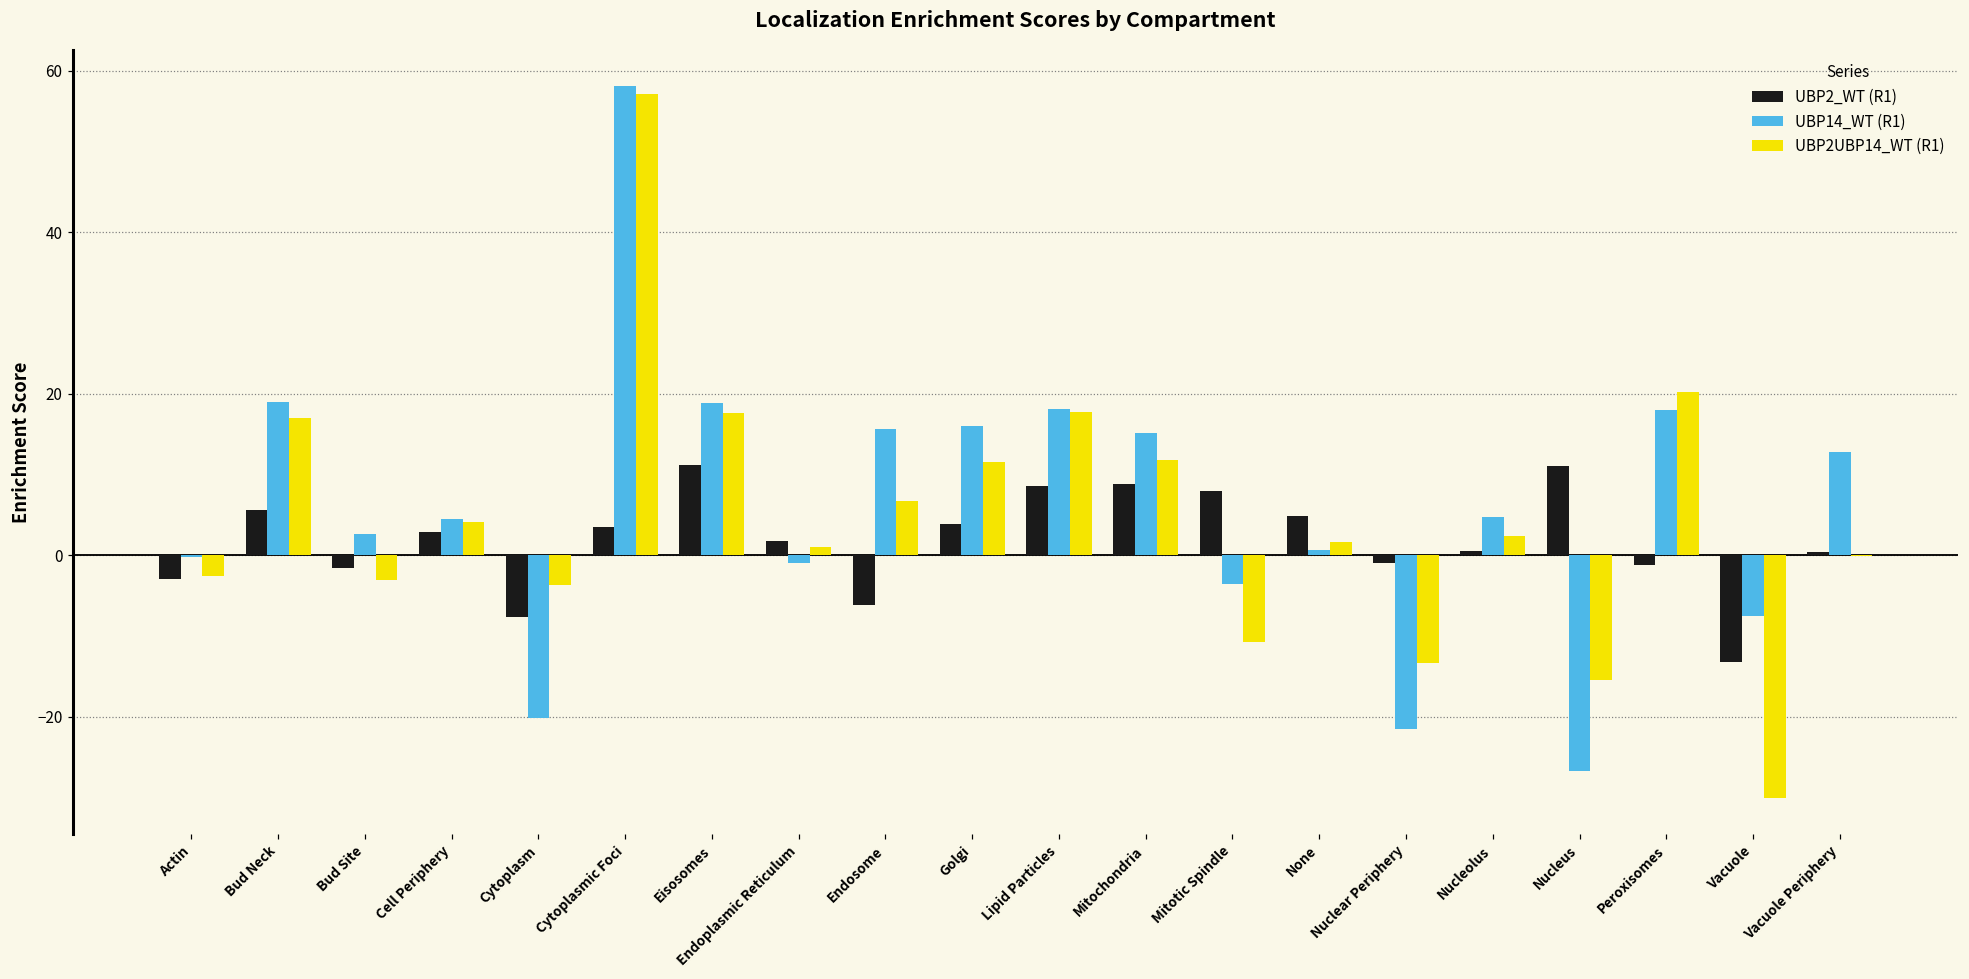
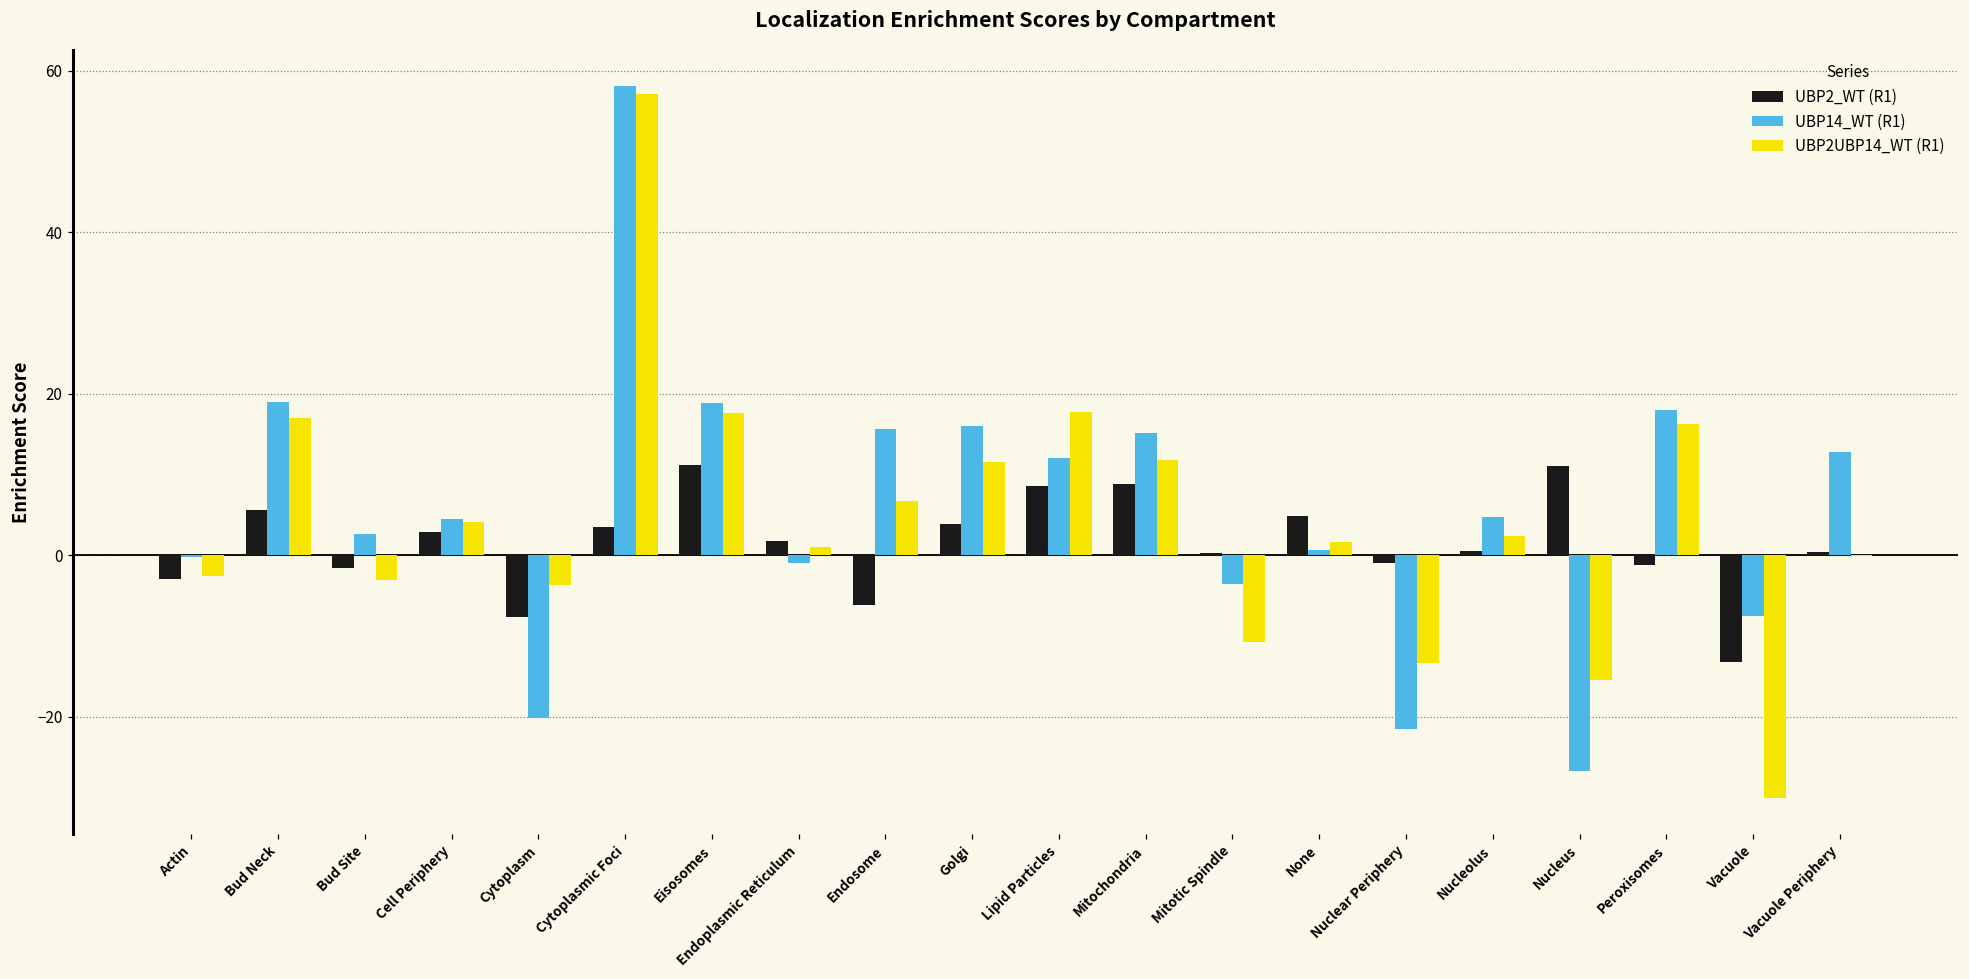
  {
    "UBP2_WT (R1)": {
      "Actin": -3,
      "Bud Neck": 6,
      "Bud Site": -2,
      "Cell Periphery": 3,
      "Cytoplasm": -8,
      "Cytoplasmic Foci": 4,
      "Eisosomes": 11,
      "Endoplasmic Reticulum": 2,
      "Endosome": -6,
      "Golgi": 4,
      "Lipid Particles": 9,
      "Mitochondria": 9,
-     "Mitotic Spindle": 8,
+     "Mitotic Spindle": 0,
      "None": 5,
      "Nuclear Periphery": -1,
      "Nucleolus": 1,
      "Nucleus": 11,
      "Peroxisomes": -1,
      "Vacuole": -13,
      "Vacuole Periphery": 0
    },
    "UBP14_WT (R1)": {
      "Bud Neck": 19,
      "Bud Site": 3,
      "Cell Periphery": 4,
      "Cytoplasm": -20,
      "Cytoplasmic Foci": 58,
      "Eisosomes": 19,
      "Endoplasmic Reticulum": -1,
      "Endosome": 16,
      "Golgi": 16,
-     "Lipid Particles": 18,
+     "Lipid Particles": 12,
      "Mitochondria": 15,
      "Mitotic Spindle": -4,
      "None": 1,
      "Nuclear Periphery": -21,
      "Nucleolus": 5,
      "Nucleus": -27,
      "Peroxisomes": 18,
      "Vacuole": -8,
      "Vacuole Periphery": 13
    },
    "UBP2UBP14_WT (R1)": {
      "Actin": -3,
      "Bud Neck": 17,
      "Bud Site": -3,
      "Cell Periphery": 4,
      "Cytoplasm": -4,
      "Cytoplasmic Foci": 57,
      "Eisosomes": 18,
      "Endoplasmic Reticulum": 1,
      "Endosome": 7,
      "Golgi": 12,
      "Lipid Particles": 18,
      "Mitochondria": 12,
      "Mitotic Spindle": -11,
      "None": 2,
      "Nuclear Periphery": -13,
      "Nucleolus": 2,
      "Nucleus": -15,
-     "Peroxisomes": 20,
+     "Peroxisomes": 16,
      "Vacuole": -30
    }
  }
